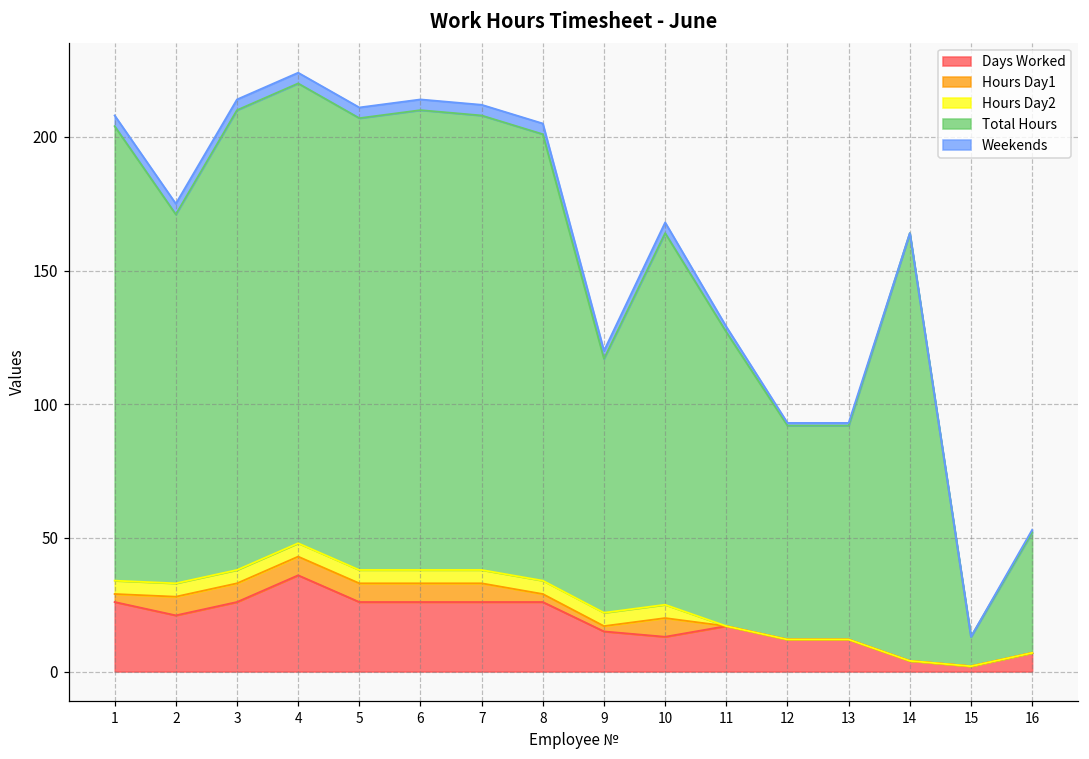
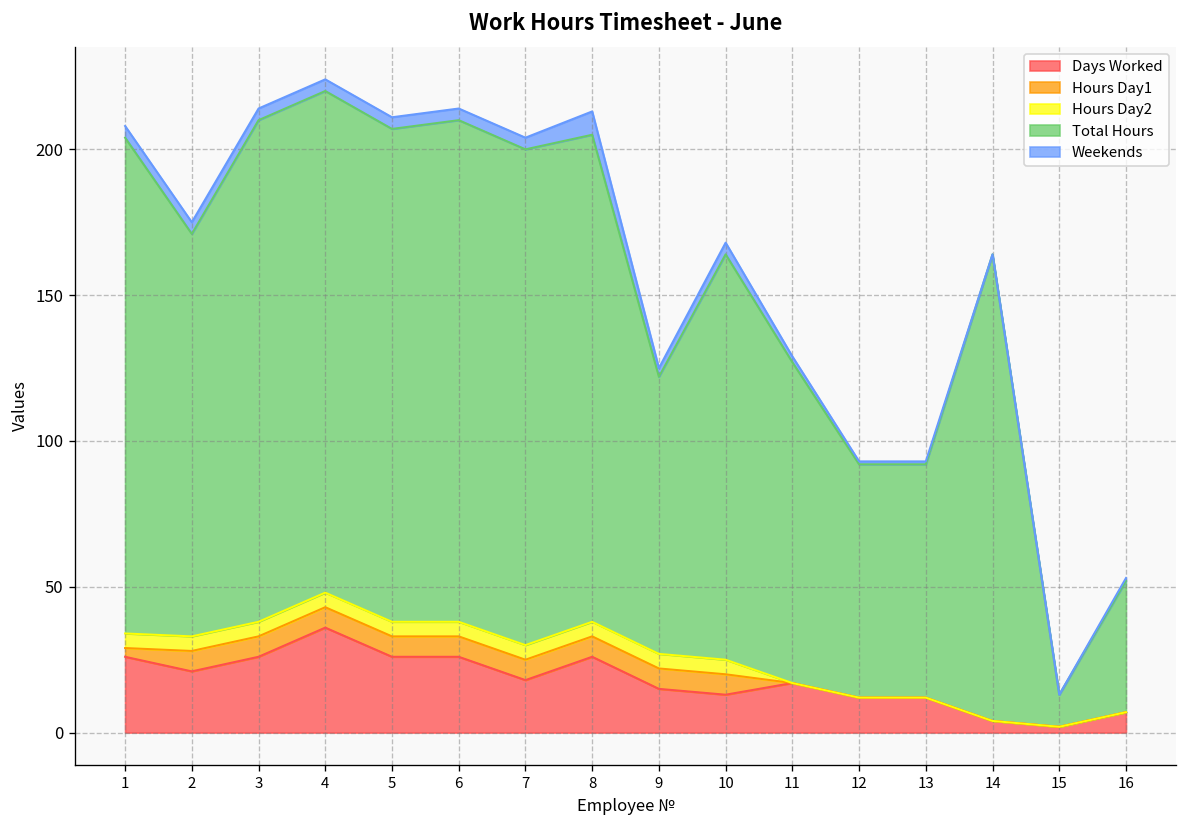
  {
    "Days Worked": {
      "1": 26,
      "2": 21,
      "3": 26,
      "4": 36,
      "5": 26,
      "6": 26,
-     "7": 26,
+     "7": 18,
      "8": 26,
      "9": 15,
      "10": 13
    },
    "Hours Day1": {
      "1": 3,
      "2": 7,
      "3": 7,
      "4": 7,
      "5": 7,
      "6": 7,
      "7": 7,
-     "8": 3,
-     "9": 2,
+     "8": 7,
+     "9": 7,
      "10": 7
    },
    "Hours Day2": {
      "1": 5,
      "2": 5,
      "3": 5,
      "4": 5,
      "5": 5,
      "6": 5,
      "7": 5,
      "8": 5,
      "9": 5,
      "10": 5
    },
    "Total Hours": {
      "1": 170,
      "2": 138,
      "3": 172,
      "4": 172,
      "5": 169,
      "6": 172,
      "7": 170,
      "8": 167,
      "9": 95,
      "10": 139,
      "11": 110
    },
    "Weekends": {
      "1": 4,
      "2": 4,
      "3": 4,
      "4": 4,
      "5": 4,
      "6": 4,
      "7": 4,
-     "8": 4,
+     "8": 8,
      "9": 3,
      "10": 4,
      "11": 2
    }
  }
